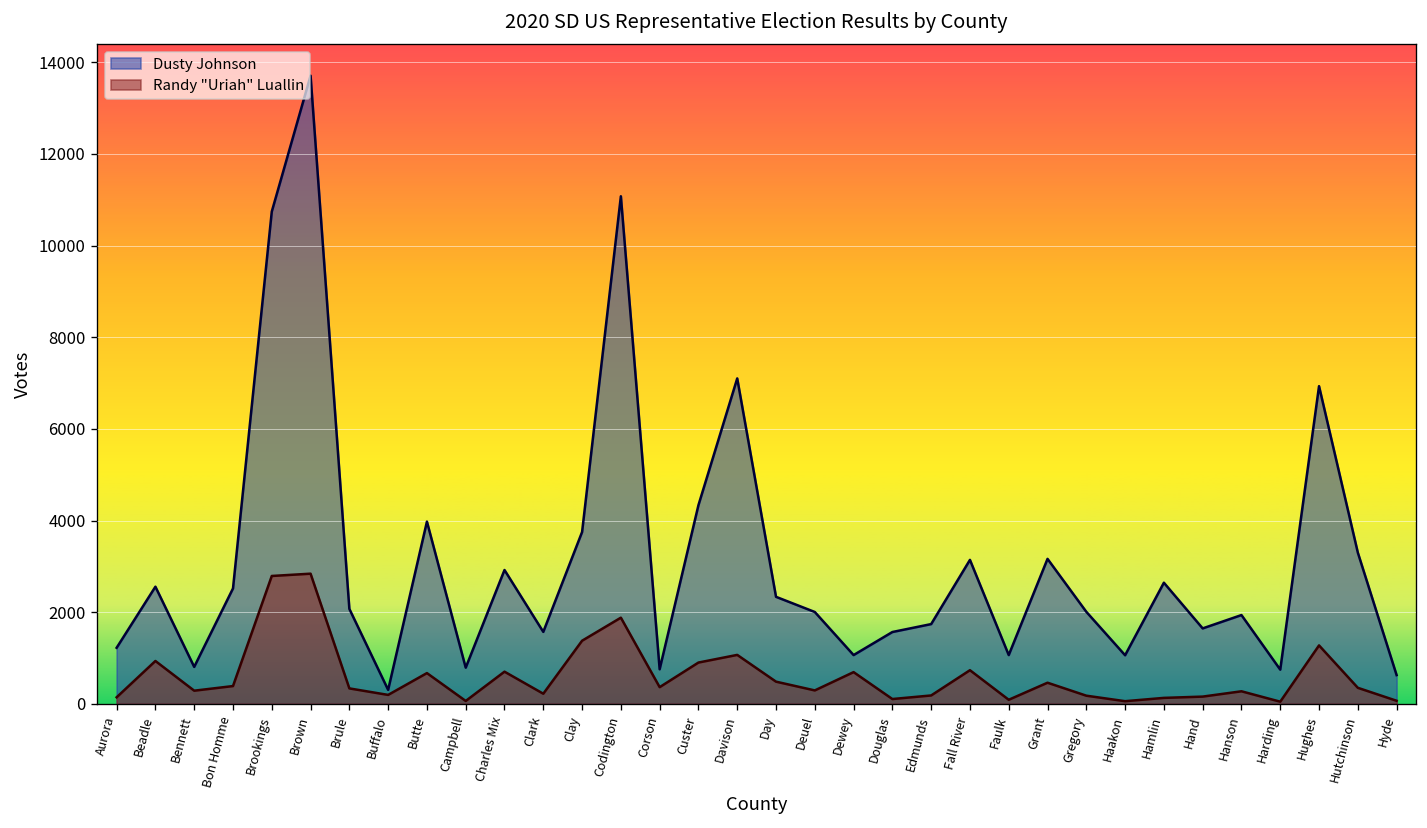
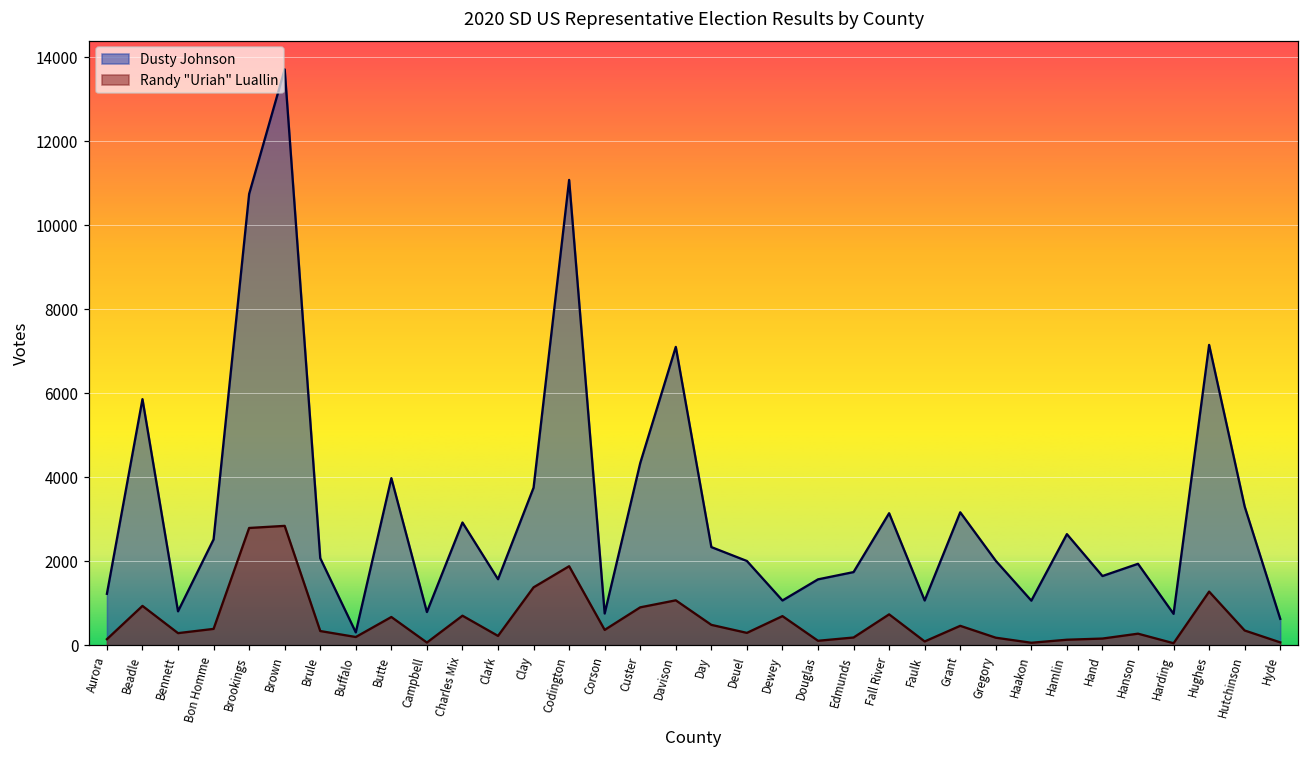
  {
    "Dusty Johnson": {
      "Aurora": 1200,
-     "Beadle": 2600,
+     "Beadle": 5900,
      "Bennett": 800,
      "Bon Homme": 2500,
      "Brookings": 10700,
      "Brown": 13700,
      "Brule": 2100,
      "Buffalo": 300,
      "Butte": 4000,
      "Campbell": 800,
      "Charles Mix": 2900,
      "Clark": 1600,
      "Clay": 3800,
      "Codington": 11100,
      "Corson": 800,
      "Custer": 4300,
      "Davison": 7100,
      "Day": 2300,
      "Deuel": 2000,
      "Dewey": 1100,
      "Douglas": 1600,
      "Edmunds": 1700,
      "Fall River": 3100,
      "Faulk": 1100,
      "Grant": 3200,
      "Gregory": 2000,
      "Haakon": 1100,
      "Hamlin": 2600,
      "Hand": 1600,
      "Hanson": 1900,
      "Harding": 700,
-     "Hughes": 6900,
+     "Hughes": 7100,
      "Hutchinson": 3300,
      "Hyde": 600
    },
    "Randy \"Uriah\" Luallin": {
      "Aurora": 100,
      "Beadle": 900,
      "Bennett": 300,
      "Bon Homme": 400,
      "Brookings": 2800,
      "Brown": 2800,
      "Brule": 300,
      "Buffalo": 200,
      "Butte": 700,
      "Campbell": 100,
      "Charles Mix": 700,
      "Clark": 200,
      "Clay": 1400,
      "Codington": 1900,
      "Corson": 400,
      "Custer": 900,
      "Davison": 1100,
      "Day": 500,
      "Deuel": 300,
      "Dewey": 700,
      "Douglas": 100,
      "Edmunds": 200,
      "Fall River": 700,
      "Faulk": 100,
      "Grant": 500,
      "Gregory": 200,
      "Haakon": 100,
      "Hamlin": 100,
      "Hand": 200,
      "Hanson": 300,
      "Harding": 0,
      "Hughes": 1300,
      "Hutchinson": 400,
      "Hyde": 100
    }
  }
